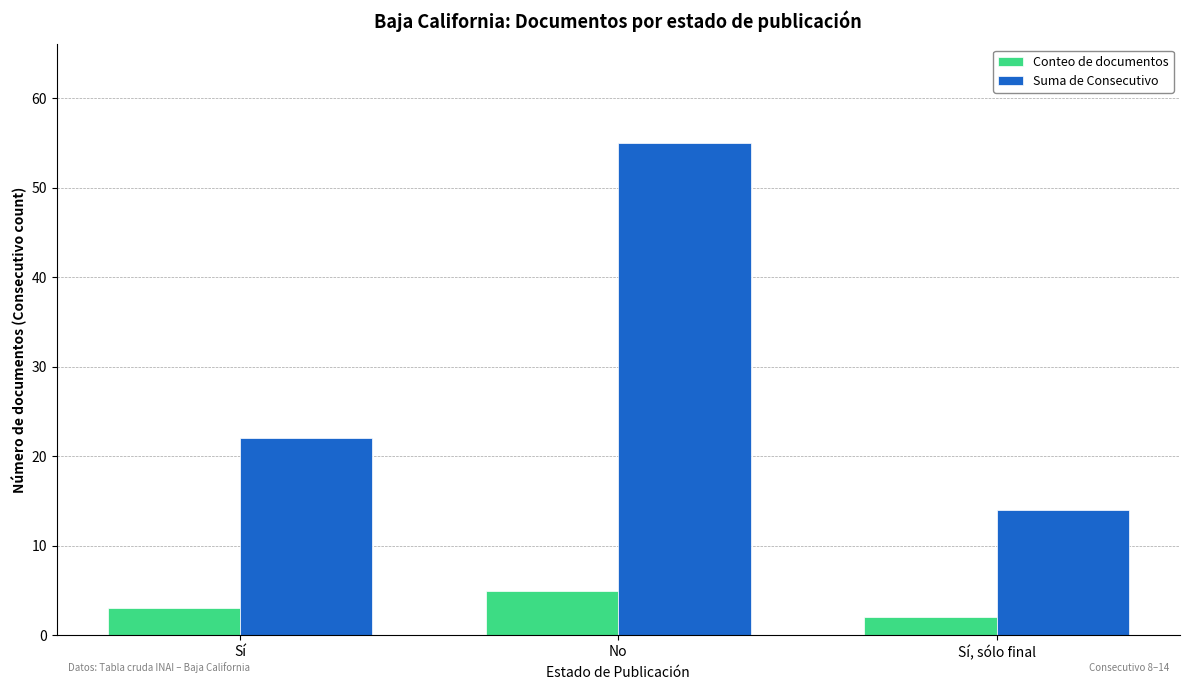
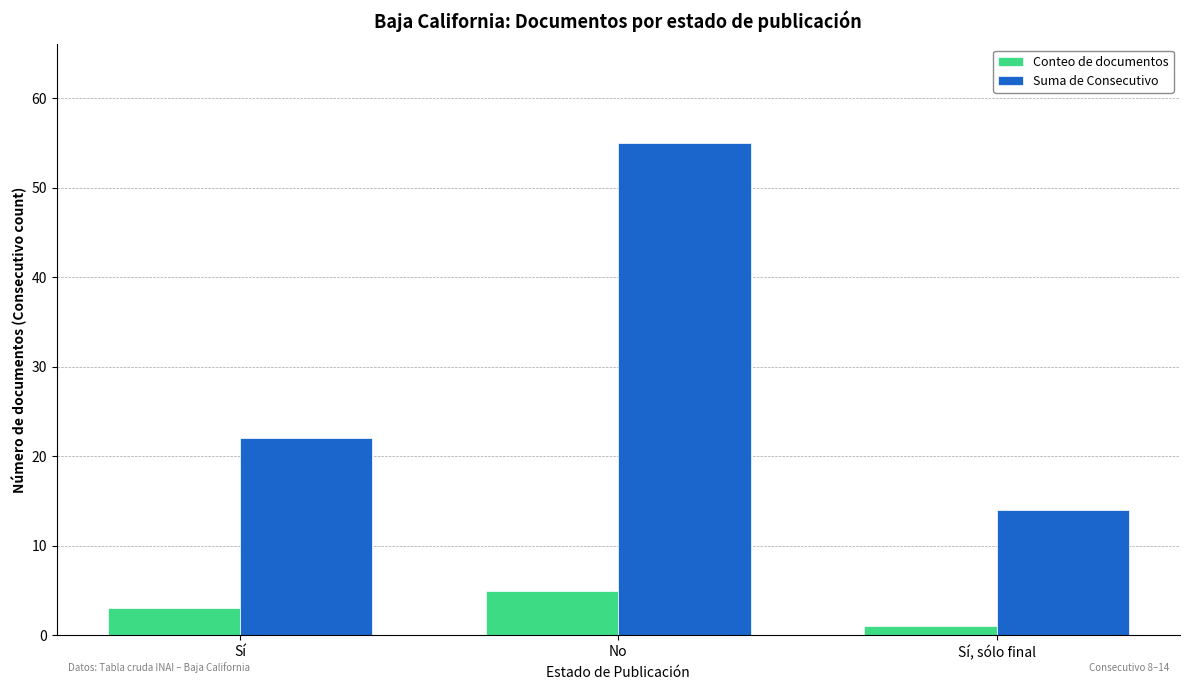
  {
    "Conteo de documentos": {
      "Sí": 3,
      "No": 5,
-     "Sí, sólo final": 2
+     "Sí, sólo final": 1
    },
    "Suma de Consecutivo": {
      "Sí": 22,
      "No": 55,
      "Sí, sólo final": 14
    }
  }
